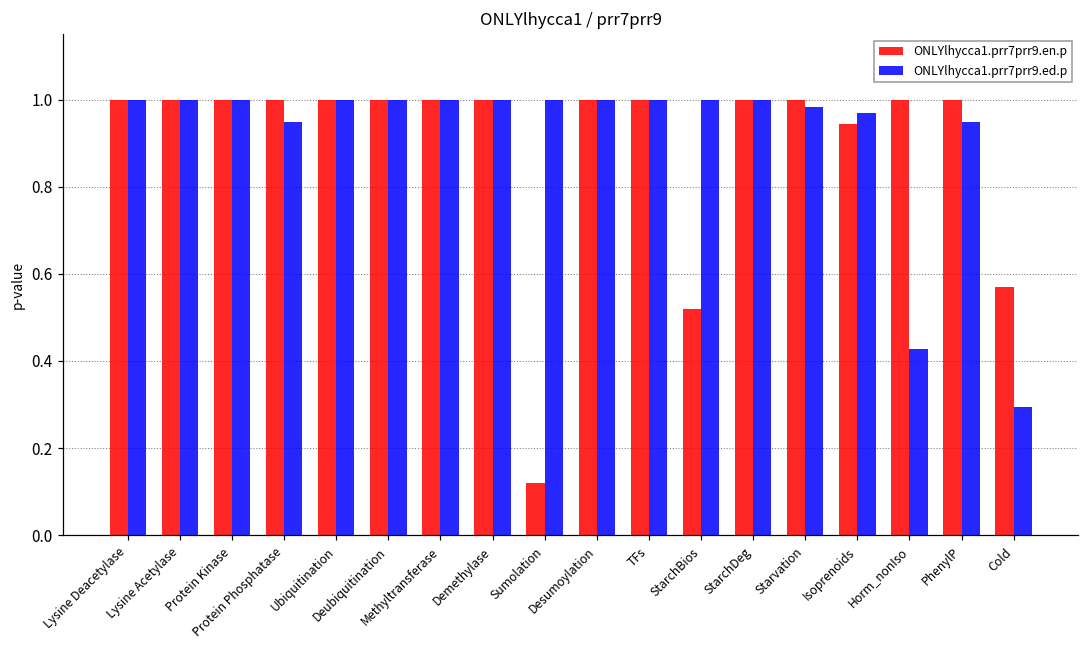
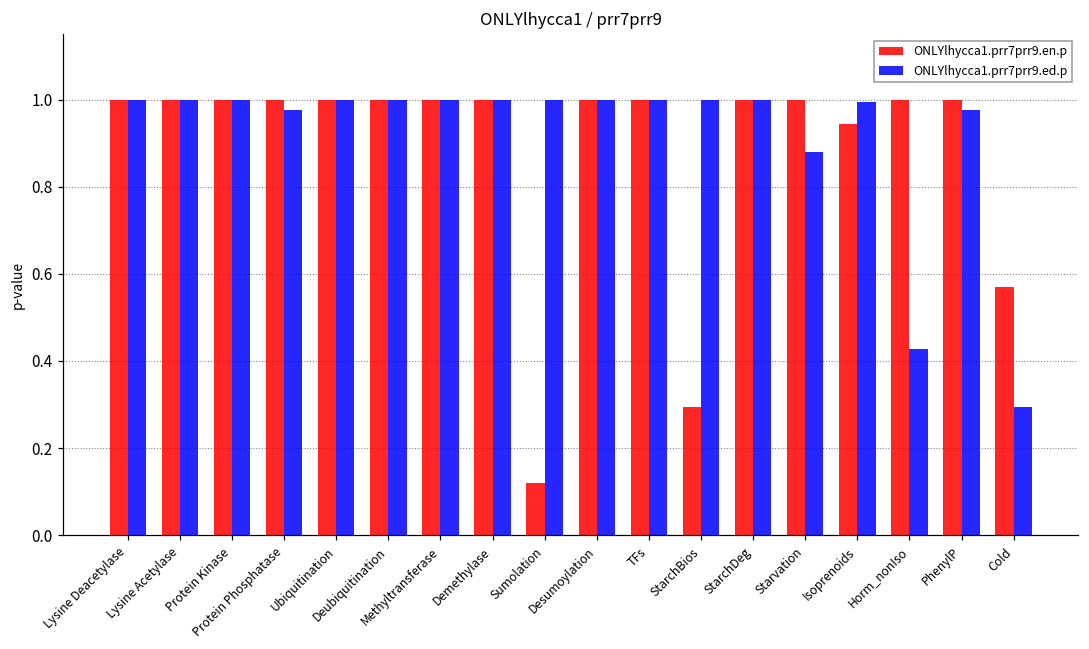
  {
    "ONLYlhycca1.prr7prr9.en.p": {
      "Lysine Deacetylase": 1.00,
      "Lysine Acetylase": 1.00,
      "Protein Kinase": 1.00,
      "Protein Phosphatase": 1.00,
      "Ubiquitination": 1.00,
      "Deubiquitination": 1.00,
      "Methyltransferase": 1.00,
      "Demethylase": 1.00,
      "Sumolation": 0.12,
      "Desumoylation": 1.00,
      "TFs": 1.00,
-     "StarchBios": 0.52,
+     "StarchBios": 0.29,
      "StarchDeg": 1.00,
      "Starvation": 1.00,
      "Isoprenoids": 0.95,
      "Horm_nonIso": 1.00,
      "PhenylP": 1.00,
      "Cold": 0.57
    },
    "ONLYlhycca1.prr7prr9.ed.p": {
      "Lysine Deacetylase": 1.00,
      "Lysine Acetylase": 1.00,
      "Protein Kinase": 1.00,
-     "Protein Phosphatase": 0.95,
+     "Protein Phosphatase": 0.98,
      "Ubiquitination": 1.00,
      "Deubiquitination": 1.00,
      "Methyltransferase": 1.00,
      "Demethylase": 1.00,
      "Sumolation": 1.00,
      "Desumoylation": 1.00,
      "TFs": 1.00,
      "StarchBios": 1.00,
      "StarchDeg": 1.00,
-     "Starvation": 0.98,
-     "Isoprenoids": 0.97,
+     "Starvation": 0.88,
+     "Isoprenoids": 1.00,
      "Horm_nonIso": 0.43,
-     "PhenylP": 0.95,
+     "PhenylP": 0.98,
      "Cold": 0.29
    }
  }
